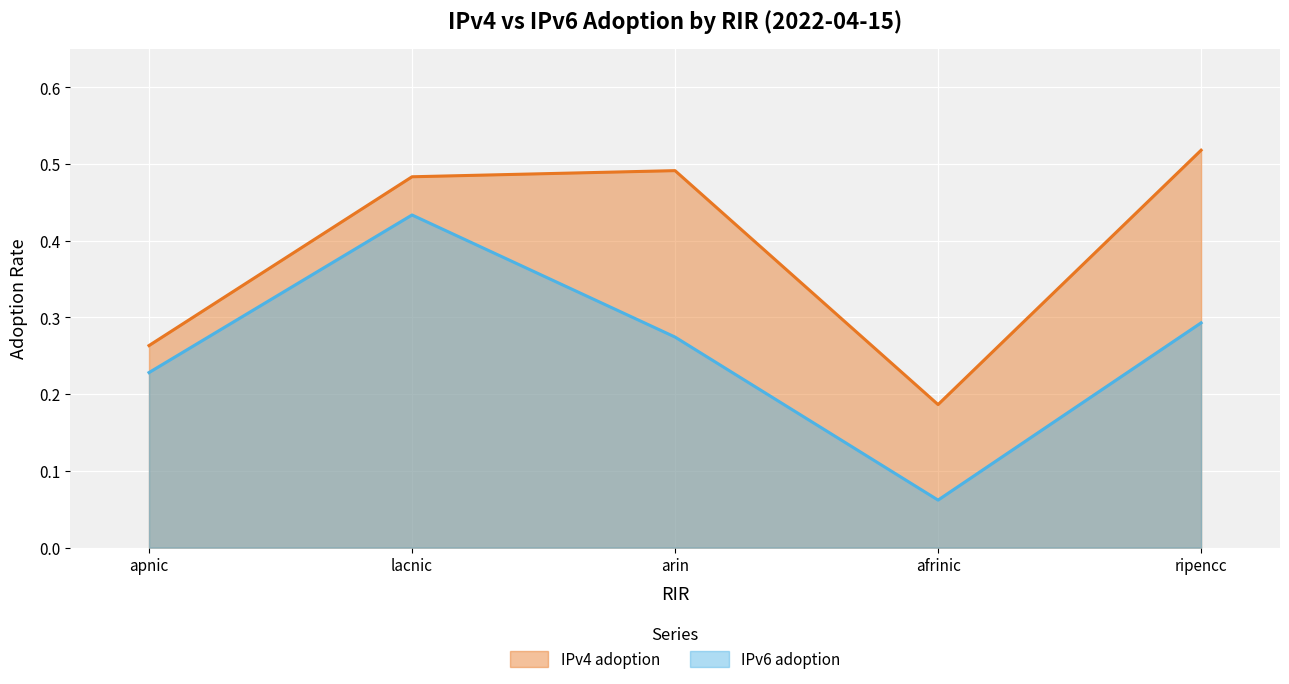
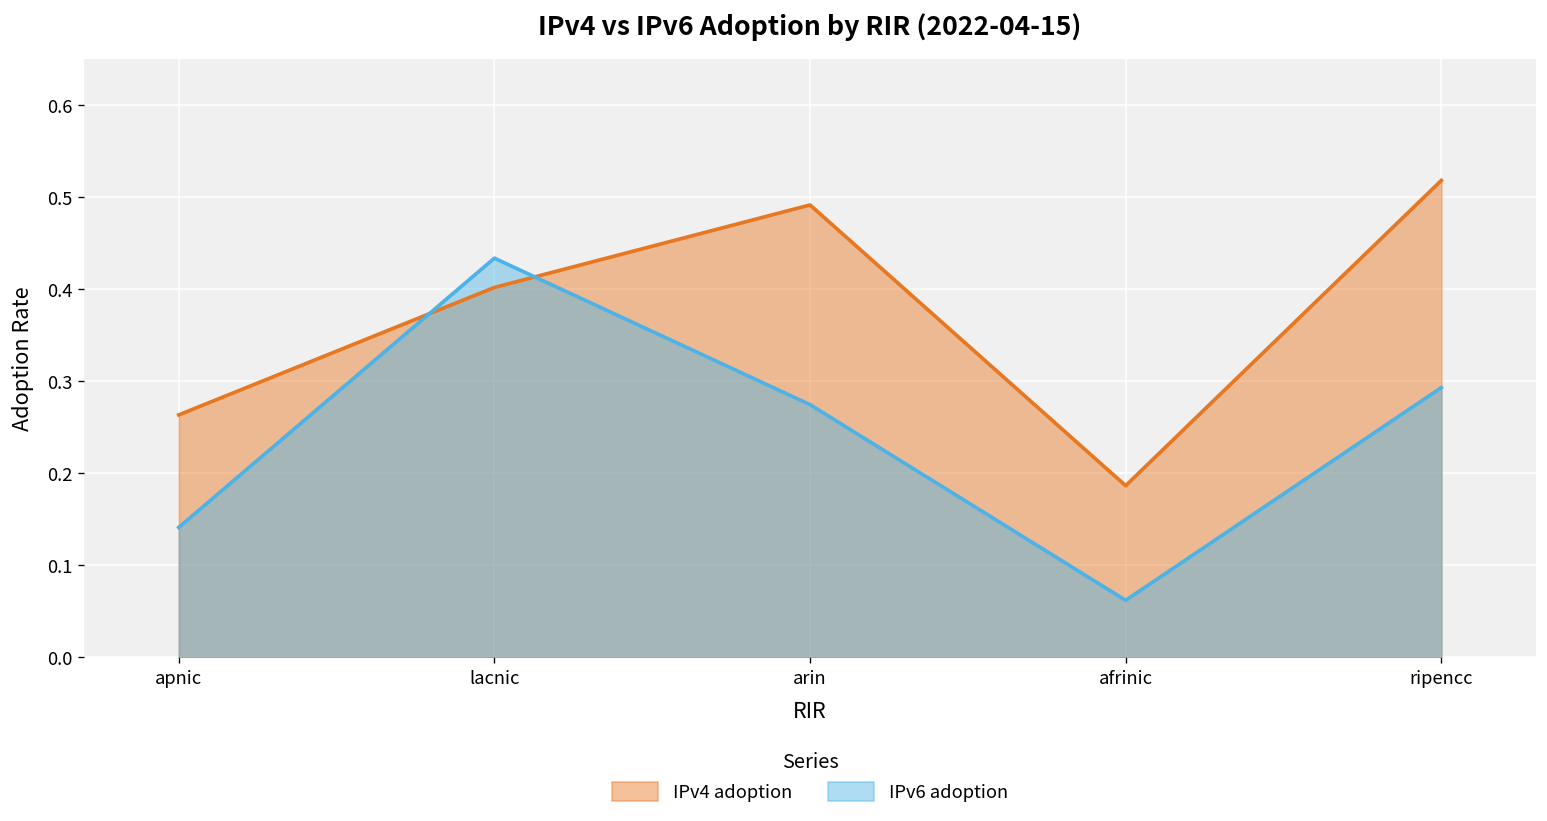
  {
    "IPv4 adoption": {
      "apnic": 0.26,
-     "lacnic": 0.48,
+     "lacnic": 0.40,
      "arin": 0.49,
      "afrinic": 0.19,
      "ripencc": 0.52
    },
    "IPv6 adoption": {
-     "apnic": 0.23,
+     "apnic": 0.14,
      "lacnic": 0.43,
      "arin": 0.27,
      "afrinic": 0.06,
      "ripencc": 0.29
    }
  }
